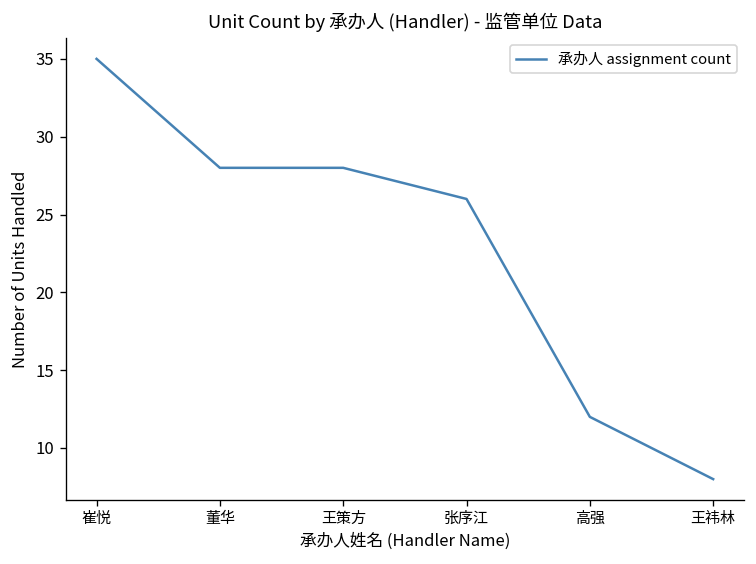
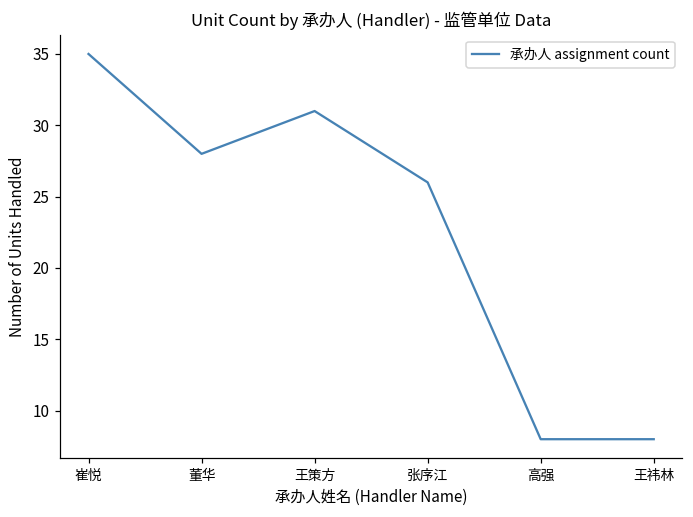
  {
    "崔悦": 35,
    "董华": 28,
-   "王策方": 28,
+   "王策方": 31,
    "张序江": 26,
-   "高强": 12,
+   "高强": 8,
    "王祎林": 8
  }
